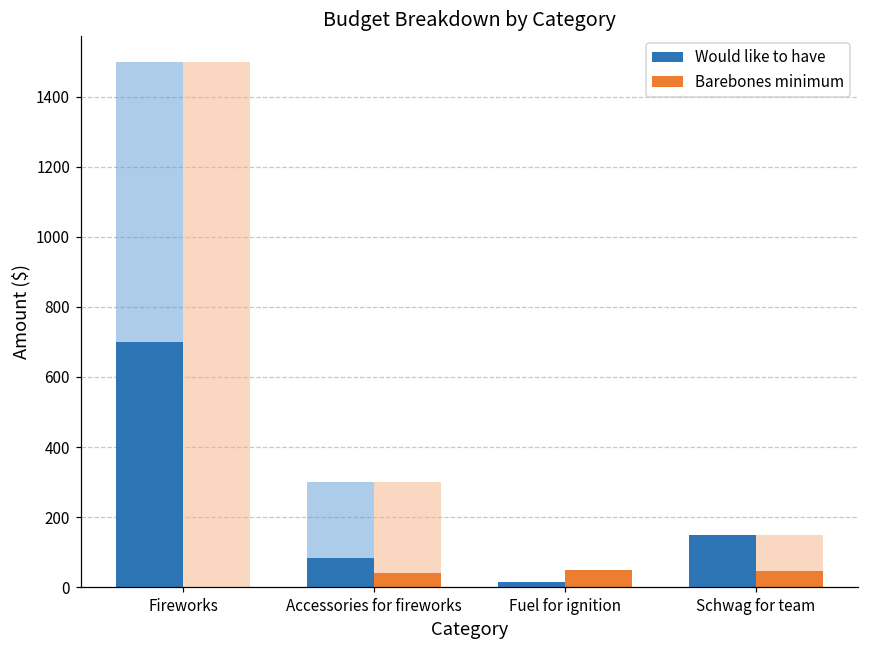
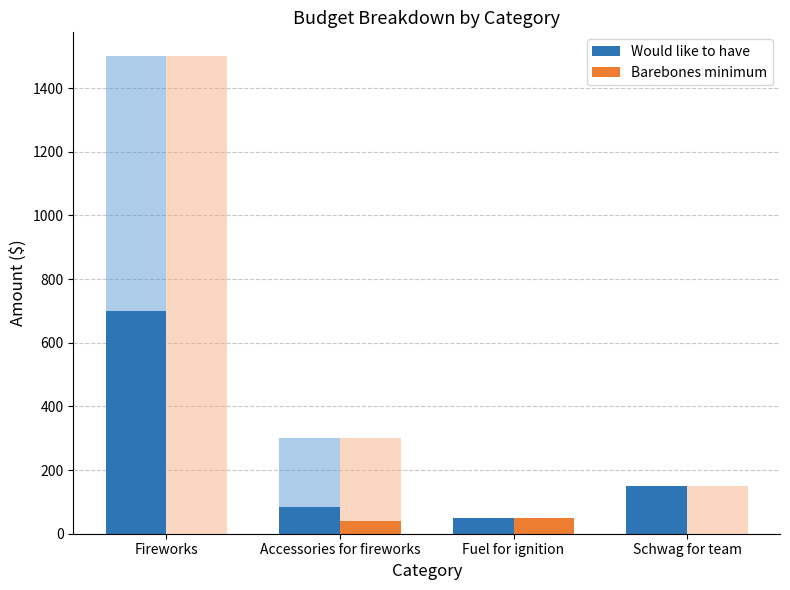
  {
    "Would like to have": {
-     "Fuel for ignition": 10,
+     "Fuel for ignition": 50,
      "Schwag for team": 150
    },
    "Barebones minimum": {
      "Fireworks": 0,
      "Fuel for ignition": 50,
-     "Schwag for team": 50
+     "Schwag for team": 0
    }
  }
